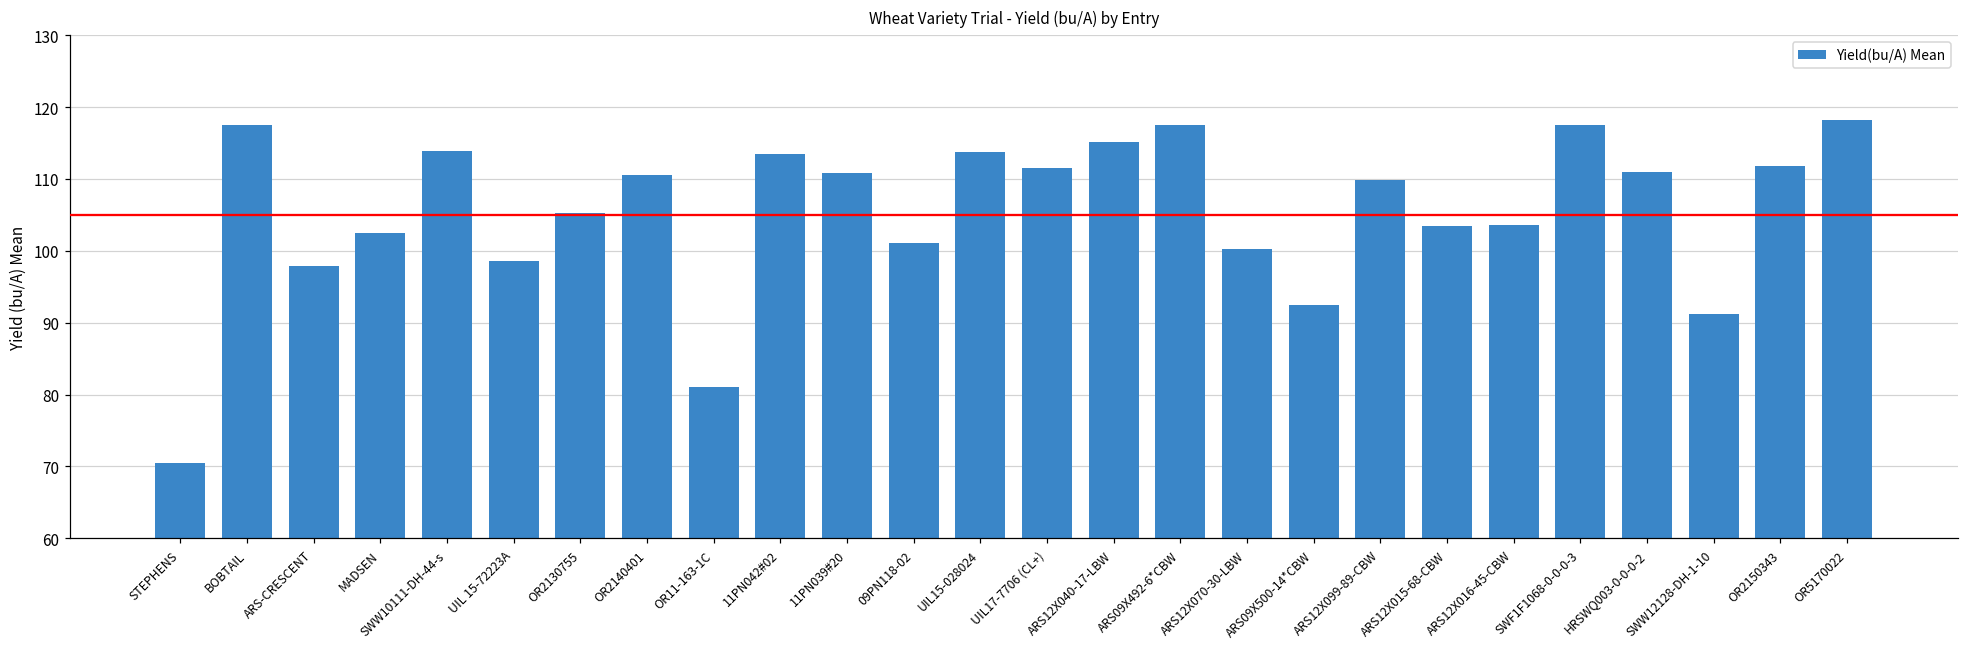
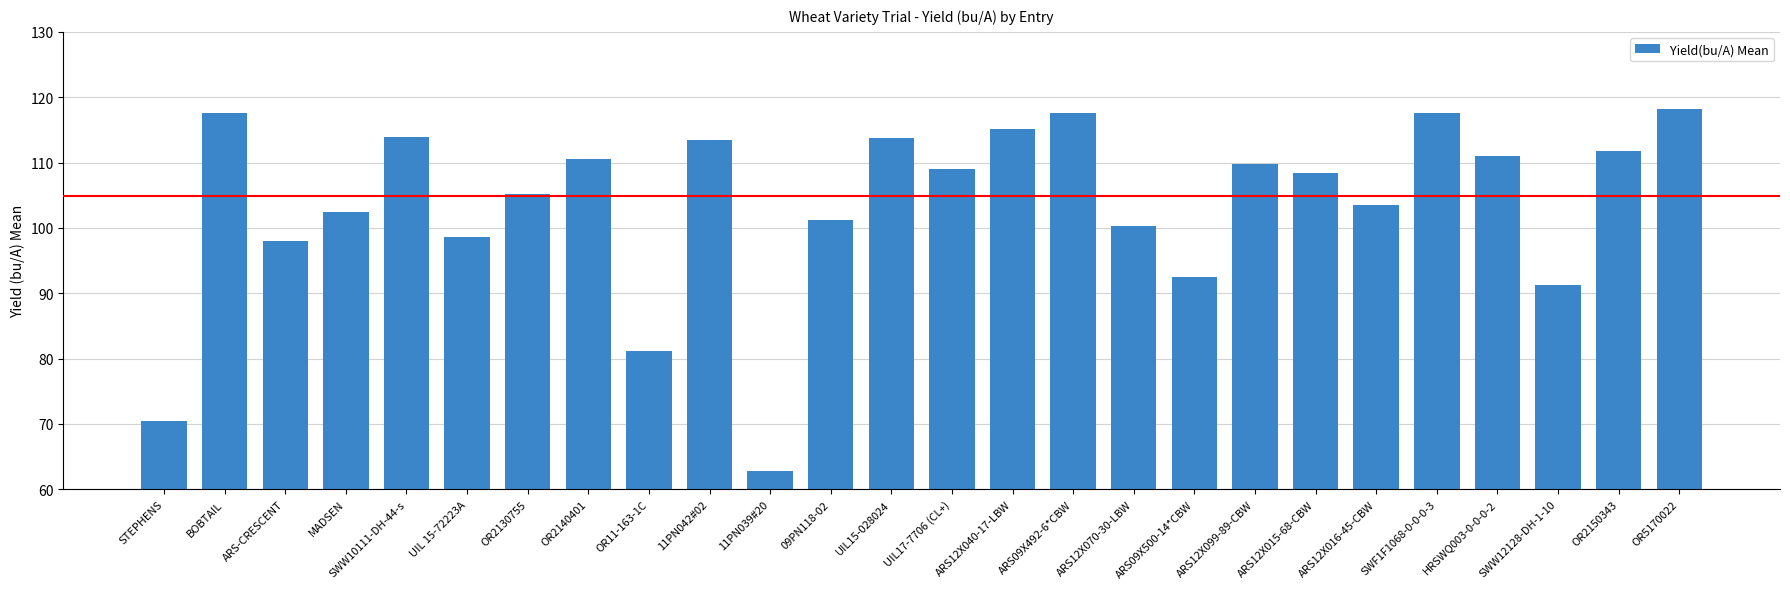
  {
    "STEPHENS": 71,
    "BOBTAIL": 118,
    "ARS-CRESCENT": 98,
    "MADSEN": 103,
    "SWW10111-DH-44-s": 114,
    "UIL 15-72223A": 99,
    "OR2130755": 105,
    "OR2140401": 111,
    "OR11-163-1C": 81,
    "11PN042#02": 113,
-   "11PN039#20": 111,
+   "11PN039#20": 63,
    "09PN118-02": 101,
    "UIL15-028024": 114,
-   "UIL17-7706 (CL+)": 112,
+   "UIL17-7706 (CL+)": 109,
    "ARS12X040-17-LBW": 115,
    "ARS09X492-6*CBW": 118,
    "ARS12X070-30-LBW": 100,
    "ARS09X500-14*CBW": 92,
    "ARS12X099-89-CBW": 110,
-   "ARS12X015-68-CBW": 103,
+   "ARS12X015-68-CBW": 108,
    "ARS12X016-45-CBW": 104,
    "SWF1F1068-0-0-0-3": 118,
    "HRSWQ003-0-0-0-2": 111,
    "SWW12128-DH-1-10": 91,
    "OR2150343": 112,
    "OR5170022": 118
  }
